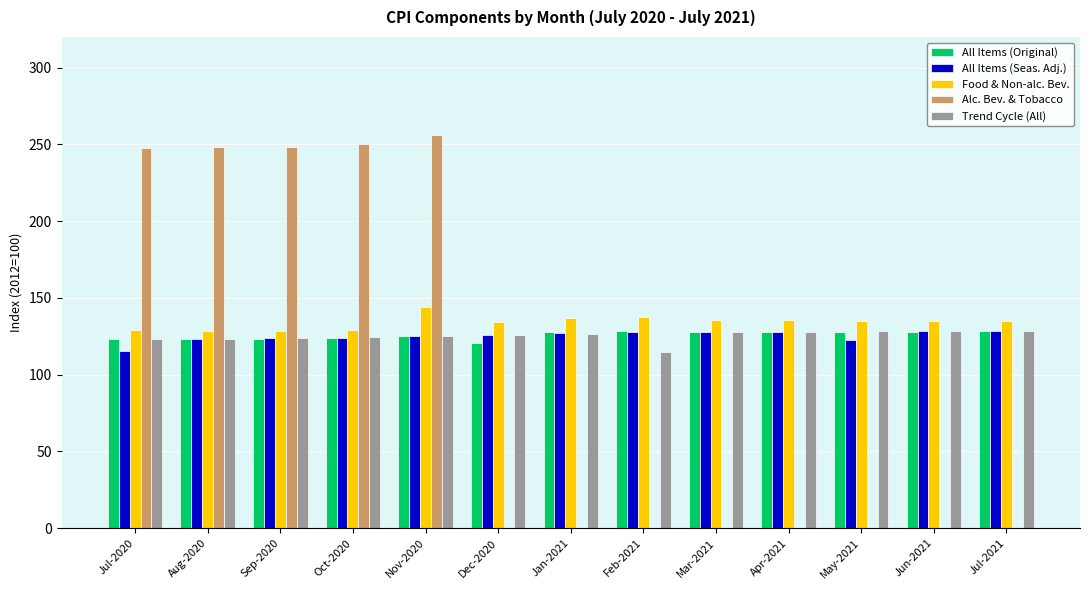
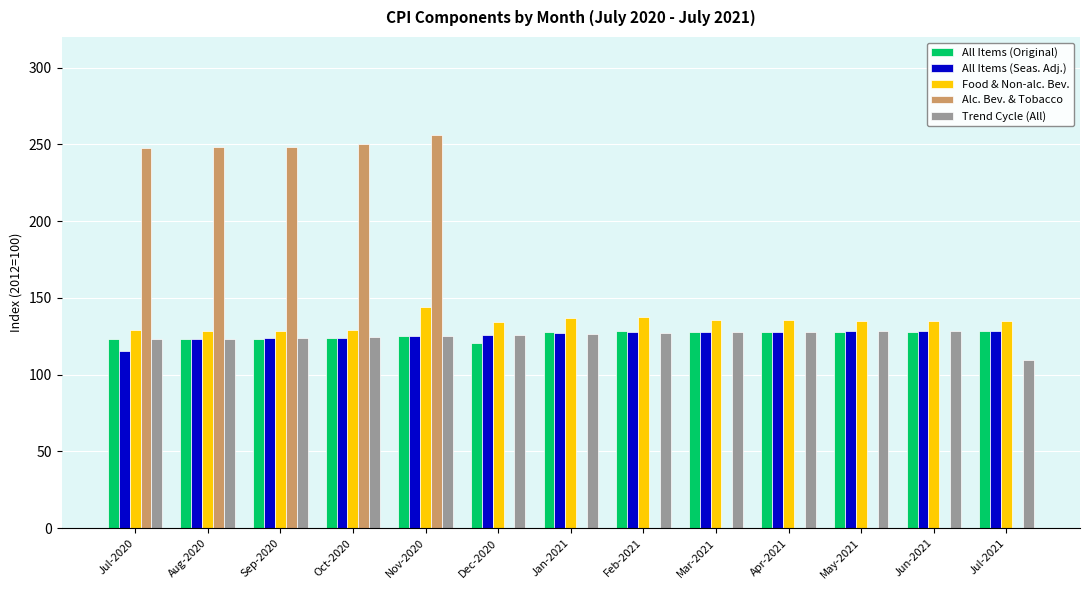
  {
    "All Items (Original)": {
      "Jul-2020": 124,
      "Aug-2020": 123,
      "Sep-2020": 123,
      "Oct-2020": 124,
      "Nov-2020": 125,
      "Dec-2020": 120,
      "Jan-2021": 128,
      "Feb-2021": 128,
      "Mar-2021": 128,
      "Apr-2021": 128,
      "May-2021": 128,
      "Jun-2021": 128,
      "Jul-2021": 129
    },
    "All Items (Seas. Adj.)": {
      "Jul-2020": 116,
      "Aug-2020": 124,
      "Sep-2020": 124,
      "Oct-2020": 124,
      "Nov-2020": 125,
      "Dec-2020": 126,
      "Jan-2021": 127,
      "Feb-2021": 128,
      "Mar-2021": 128,
      "Apr-2021": 128,
-     "May-2021": 123,
+     "May-2021": 128,
      "Jun-2021": 128,
      "Jul-2021": 129
    },
    "Food & Non-alc. Bev.": {
      "Jul-2020": 129,
      "Aug-2020": 128,
      "Sep-2020": 128,
      "Oct-2020": 129,
      "Nov-2020": 144,
      "Dec-2020": 134,
      "Jan-2021": 137,
      "Feb-2021": 137,
      "Mar-2021": 136,
      "Apr-2021": 136,
      "May-2021": 135,
      "Jun-2021": 135,
      "Jul-2021": 135
    },
    "Alc. Bev. & Tobacco": {
      "Jul-2020": 248,
      "Aug-2020": 248,
      "Sep-2020": 248,
      "Oct-2020": 250,
      "Nov-2020": 256,
      "Dec-2020": 0,
      "Jan-2021": 0,
      "Feb-2021": 0,
      "Mar-2021": 0,
      "Apr-2021": 0,
      "May-2021": 0,
      "Jun-2021": 0,
      "Jul-2021": 0
    },
    "Trend Cycle (All)": {
      "Jul-2020": 123,
      "Aug-2020": 124,
      "Sep-2020": 124,
      "Oct-2020": 124,
      "Nov-2020": 125,
      "Dec-2020": 126,
      "Jan-2021": 127,
-     "Feb-2021": 115,
+     "Feb-2021": 127,
      "Mar-2021": 128,
      "Apr-2021": 128,
      "May-2021": 128,
      "Jun-2021": 128,
-     "Jul-2021": 129
+     "Jul-2021": 110
    }
  }
